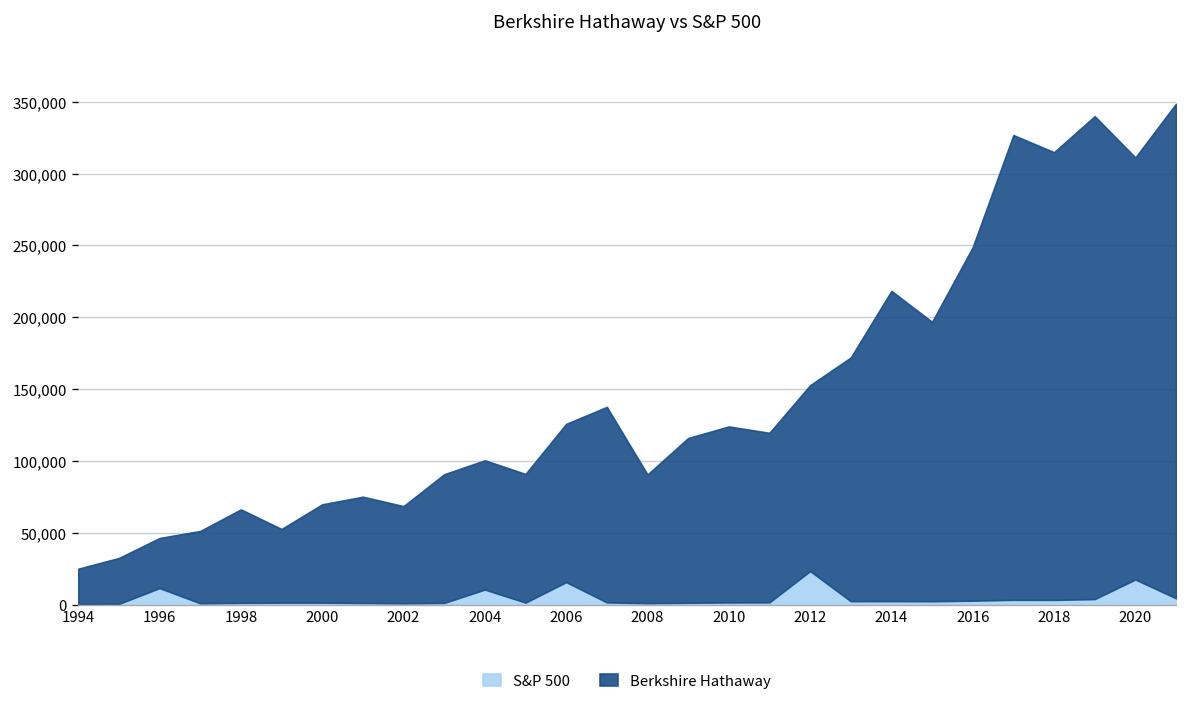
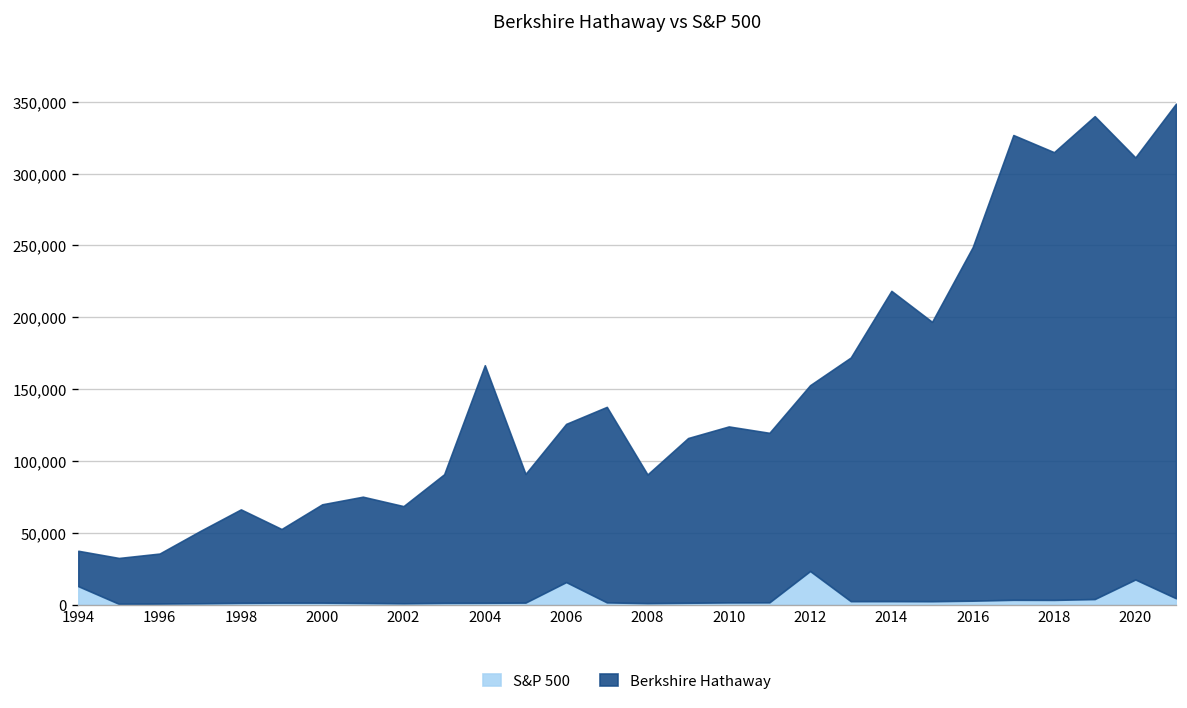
  {
    "S&P 500": {
-     "1994": "0",
-     "1996": "12,000",
-     "2004": "11,000",
+     "1994": "13,000",
+     "1996": "1,000",
+     "2004": "1,000",
      "2006": "16,000",
      "2012": "24,000",
      "2014": "3,000",
      "2016": "3,000",
      "2018": "3,000",
      "2020": "18,000"
    },
    "Berkshire Hathaway": {
      "1994": "25,000",
      "1996": "35,000",
      "1998": "65,000",
      "2000": "68,000",
      "2002": "68,000",
-     "2004": "90,000",
+     "2004": "165,000",
      "2006": "110,000",
      "2008": "90,000",
      "2010": "122,000",
      "2012": "129,000",
      "2014": "216,000",
      "2016": "246,000",
      "2018": "312,000",
      "2020": "294,000"
    }
  }
